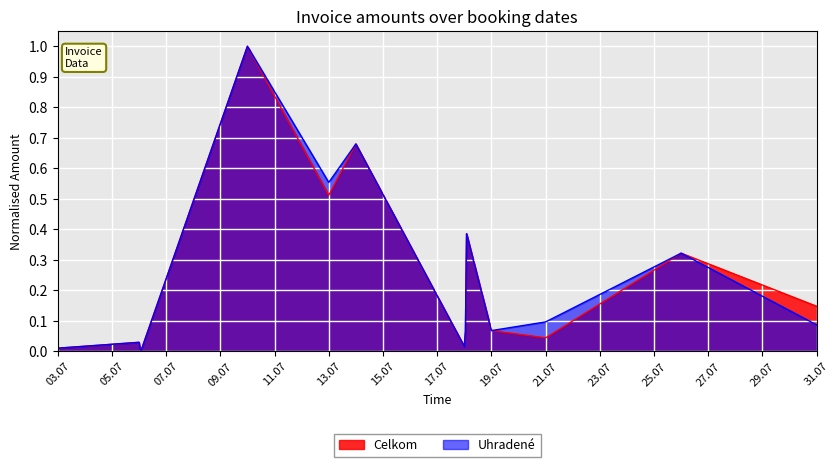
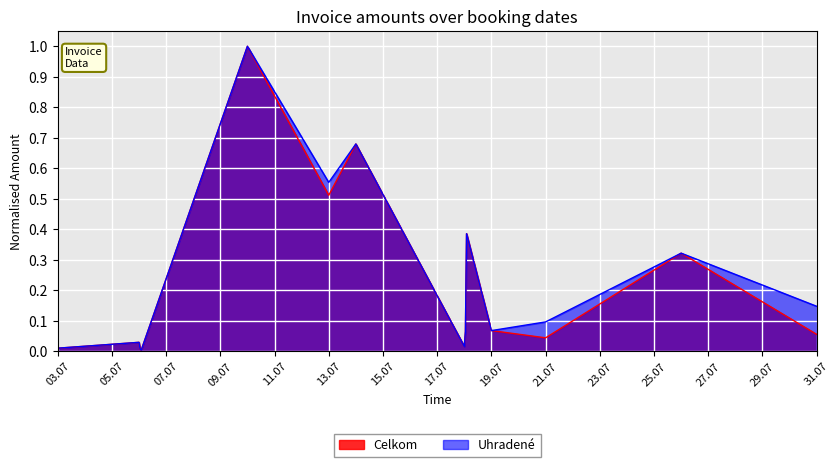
  {
    "Celkom": {
      "13.07": 0.51,
      "21.07": 0.04,
-     "31.07": 0.15
+     "31.07": 0.06
    },
    "Uhradené": {
      "13.07": 0.55,
      "21.07": 0.10,
-     "31.07": 0.09
+     "31.07": 0.15
    }
  }
